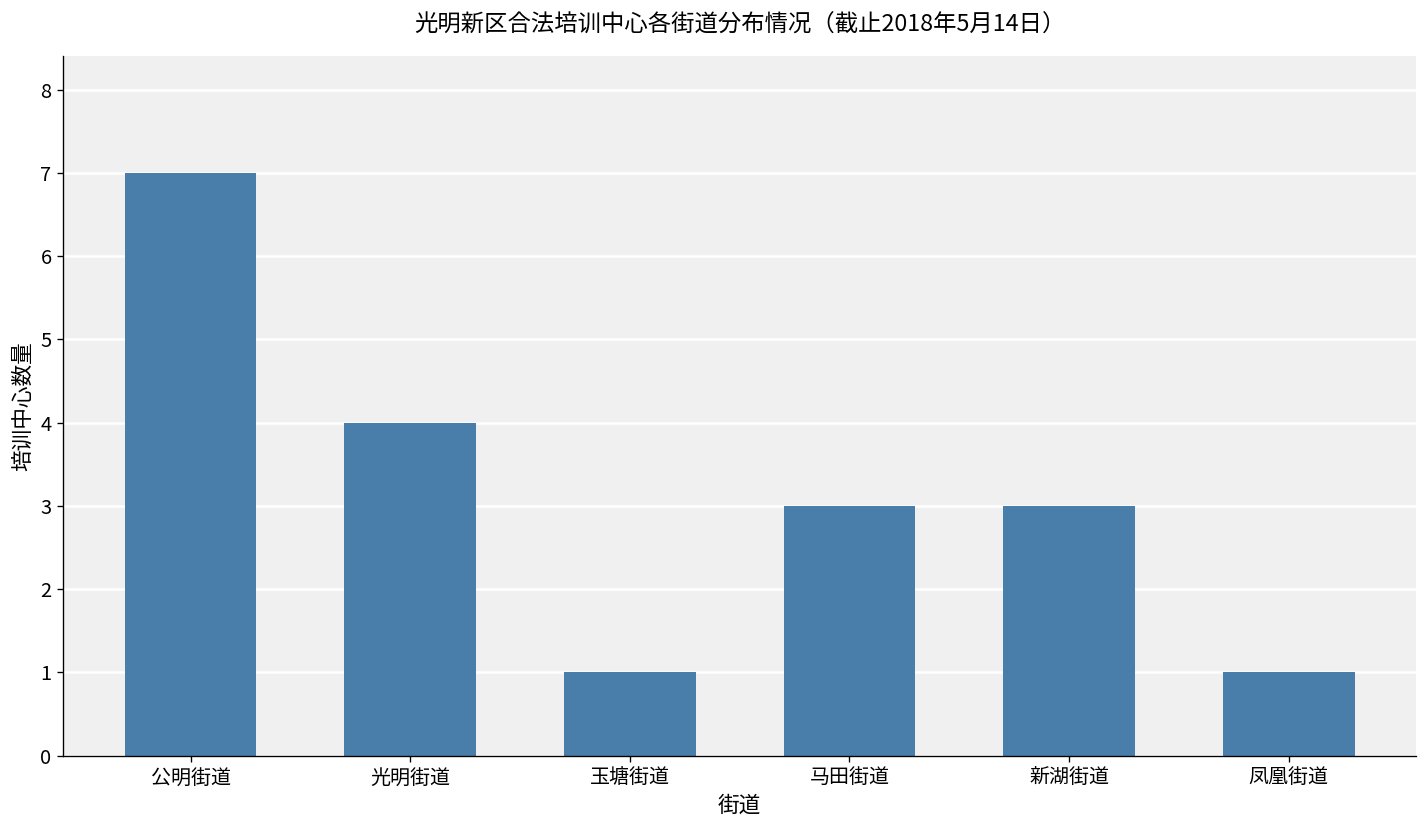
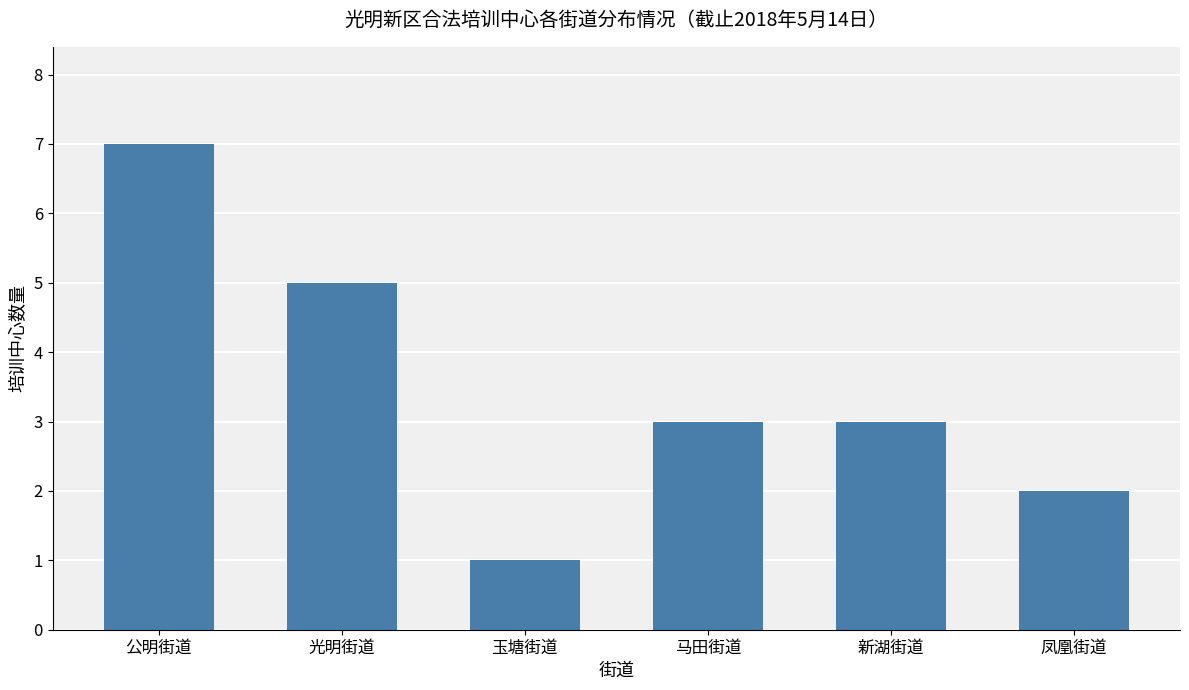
  {
    "公明街道": 7,
-   "光明街道": 4,
+   "光明街道": 5,
    "玉塘街道": 1,
    "马田街道": 3,
    "新湖街道": 3,
-   "凤凰街道": 1
+   "凤凰街道": 2
  }
